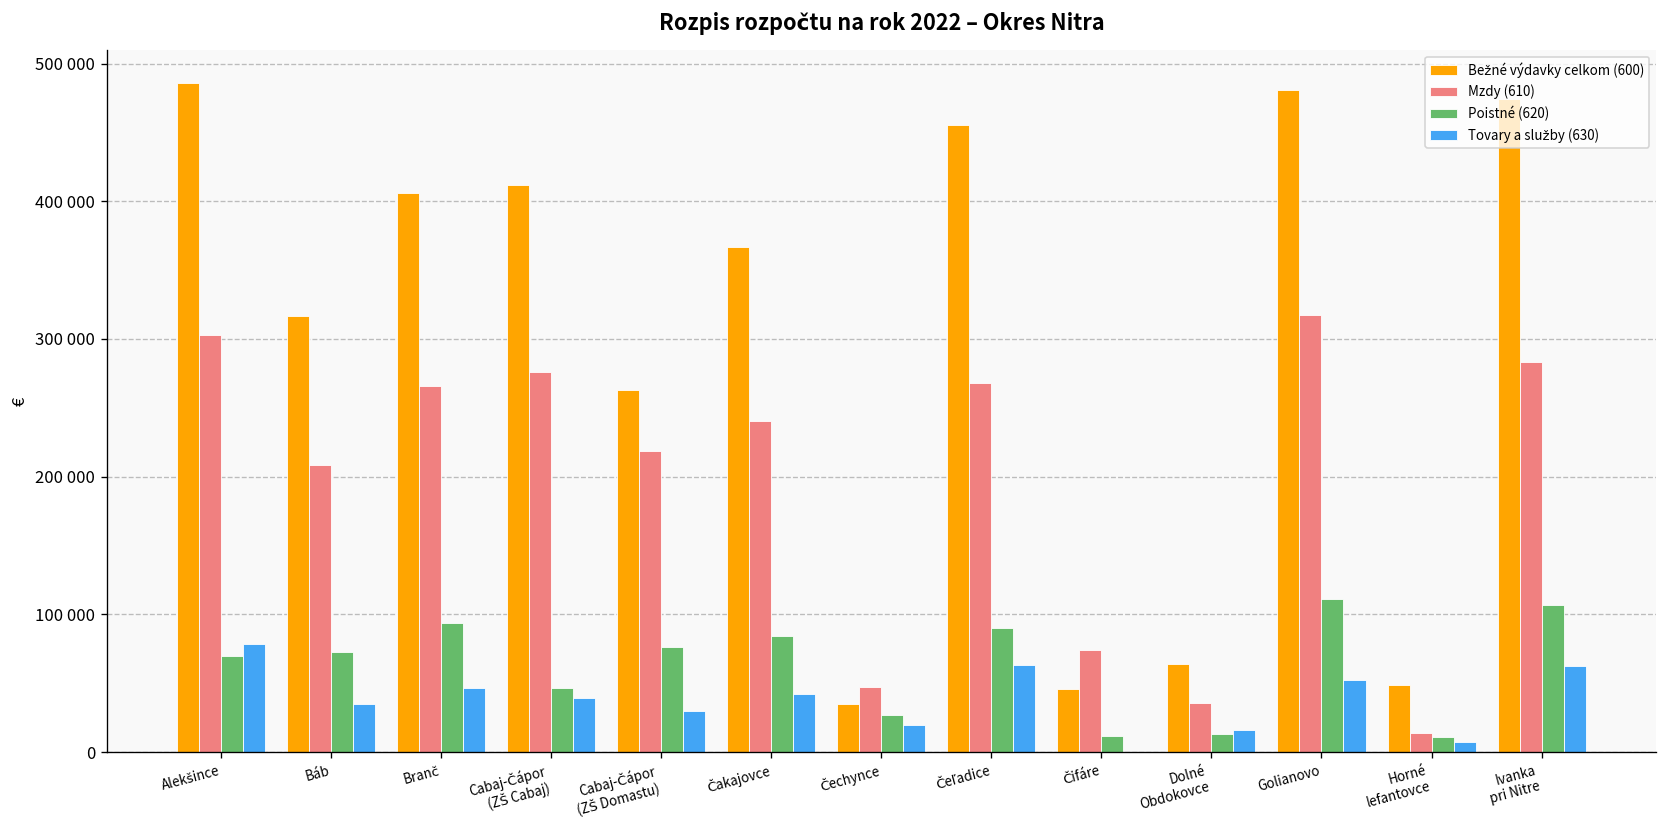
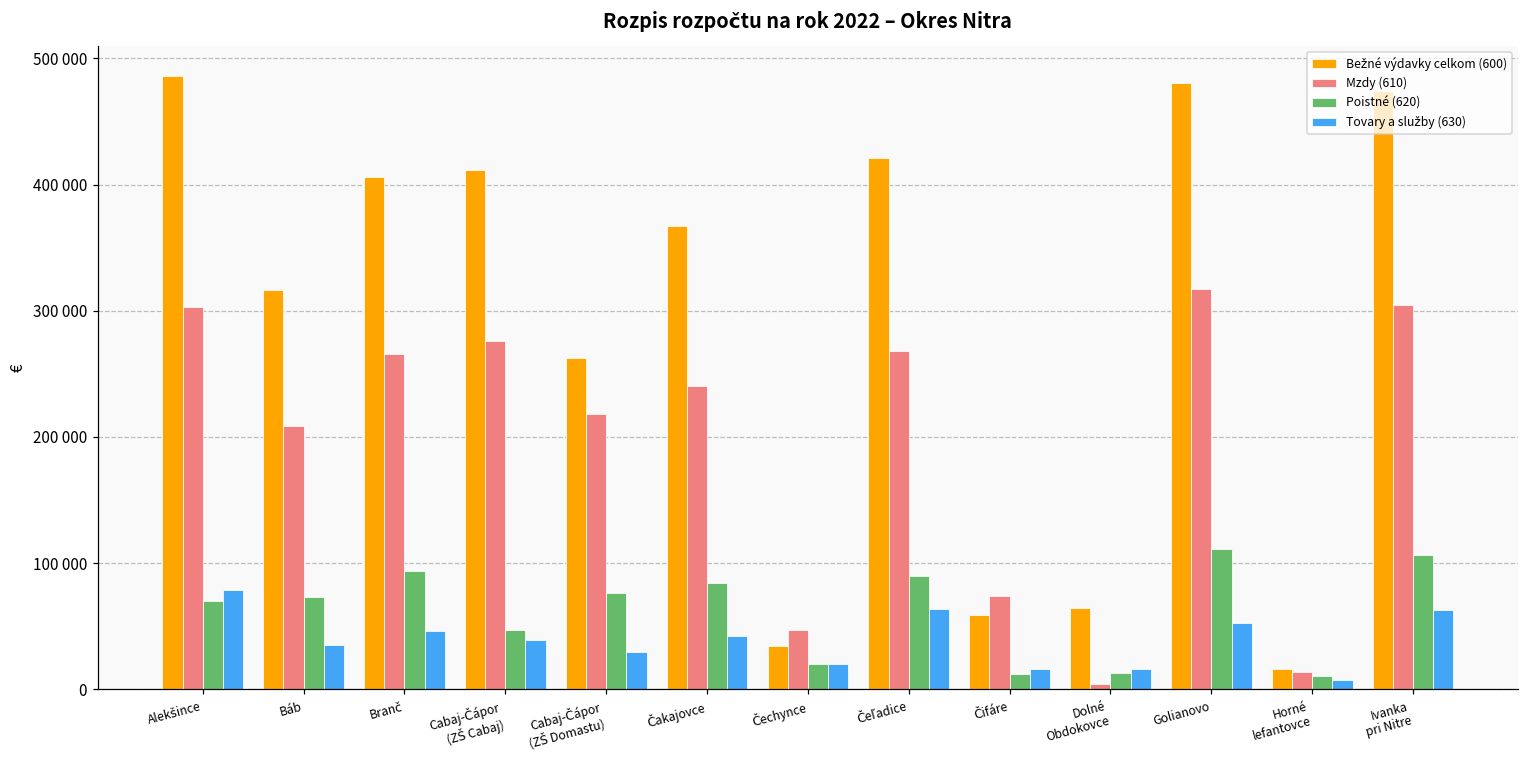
  {
    "Bežné výdavky celkom (600)": {
      "Alekšince": 486000,
      "Báb": 316000,
      "Branč": 406000,
      "Cabaj-Čápor (ZŠ Cabaj)": 412000,
      "Cabaj-Čápor (ZŠ Domastu)": 263000,
      "Čakajovce": 367000,
      "Čechynce": 35000,
-     "Čeľadice": 455000,
-     "Čifáre": 46000,
+     "Čeľadice": 421000,
+     "Čifáre": 59000,
      "Dolné Obdokovce": 64000,
      "Golianovo": 481000,
-     "Horné lefantovce": 49000
+     "Horné lefantovce": 16000
    },
    "Mzdy (610)": {
      "Alekšince": 303000,
      "Báb": 209000,
      "Branč": 266000,
      "Cabaj-Čápor (ZŠ Cabaj)": 276000,
      "Cabaj-Čápor (ZŠ Domastu)": 218000,
      "Čakajovce": 241000,
      "Čechynce": 47000,
      "Čeľadice": 268000,
      "Čifáre": 74000,
-     "Dolné Obdokovce": 35000,
+     "Dolné Obdokovce": 4000,
      "Golianovo": 317000,
      "Horné lefantovce": 14000,
-     "Ivanka pri Nitre": 283000
+     "Ivanka pri Nitre": 305000
    },
    "Poistné (620)": {
      "Alekšince": 70000,
      "Báb": 73000,
      "Branč": 94000,
      "Cabaj-Čápor (ZŠ Cabaj)": 47000,
      "Cabaj-Čápor (ZŠ Domastu)": 76000,
      "Čakajovce": 84000,
-     "Čechynce": 27000,
+     "Čechynce": 20000,
      "Čeľadice": 90000,
      "Čifáre": 12000,
      "Dolné Obdokovce": 13000,
      "Golianovo": 111000,
      "Horné lefantovce": 11000,
      "Ivanka pri Nitre": 107000
    },
    "Tovary a služby (630)": {
      "Alekšince": 78000,
      "Báb": 35000,
      "Branč": 46000,
      "Cabaj-Čápor (ZŠ Cabaj)": 39000,
      "Cabaj-Čápor (ZŠ Domastu)": 30000,
      "Čakajovce": 42000,
      "Čechynce": 20000,
      "Čeľadice": 63000,
-     "Čifáre": 0,
+     "Čifáre": 16000,
      "Dolné Obdokovce": 16000,
      "Golianovo": 53000,
      "Horné lefantovce": 7000,
      "Ivanka pri Nitre": 63000
    }
  }
